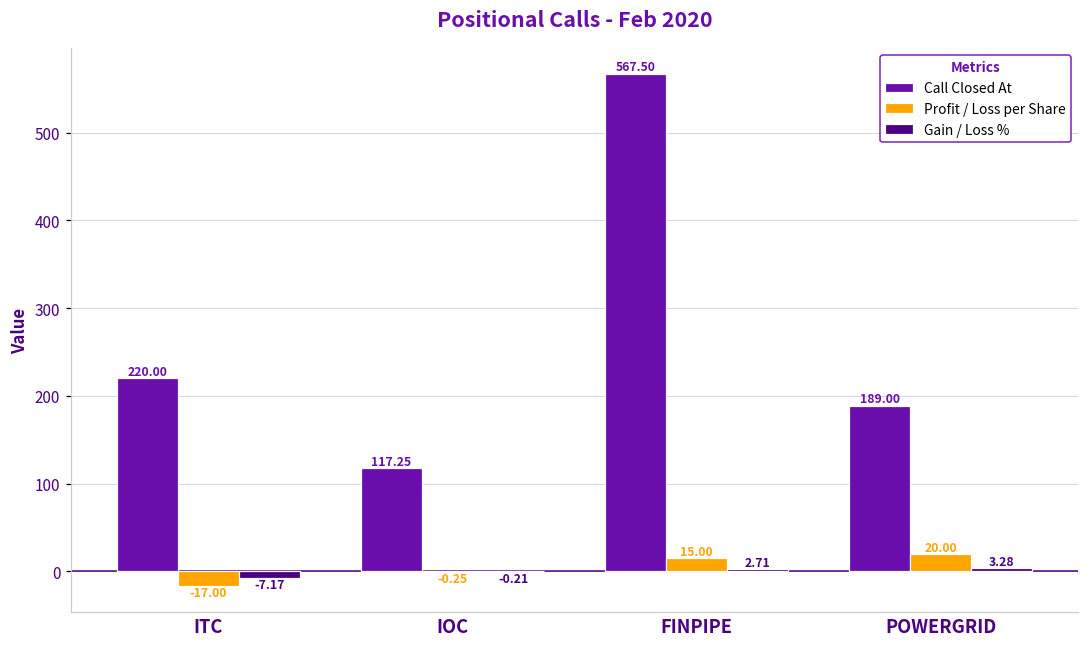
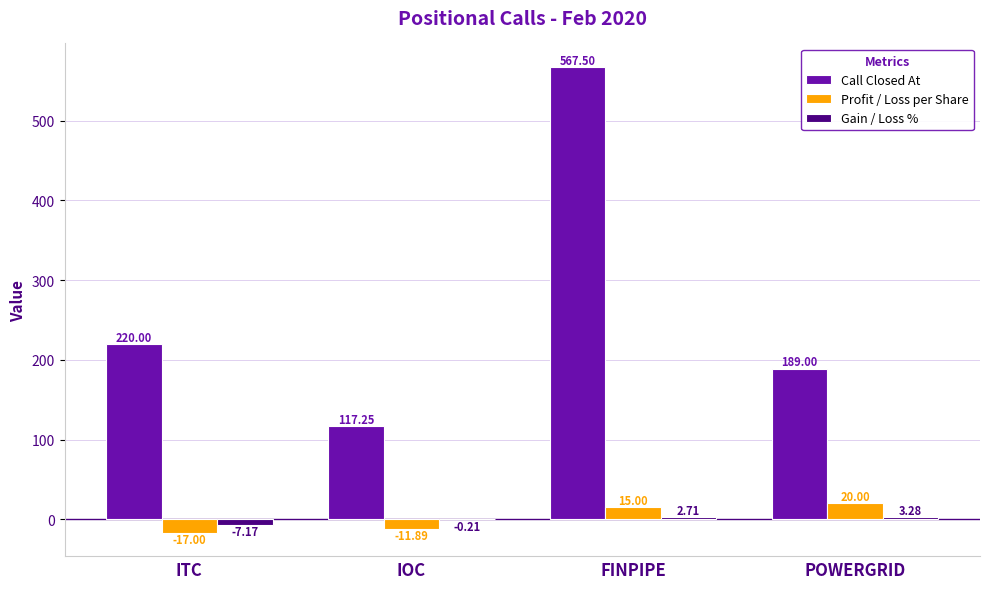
  {
    "Profit / Loss per Share": {
      "ITC": -17.00,
-     "IOC": -0.25,
+     "IOC": -11.89,
      "FINPIPE": 15.00,
      "POWERGRID": 20.00
    }
  }
